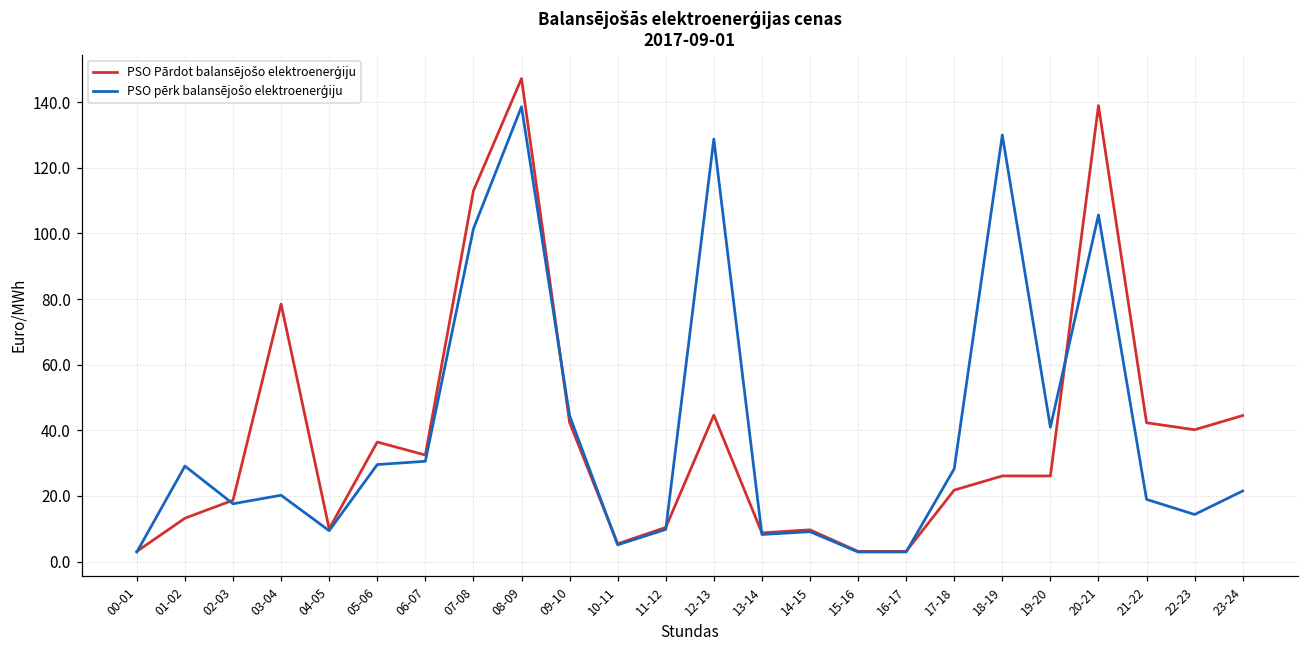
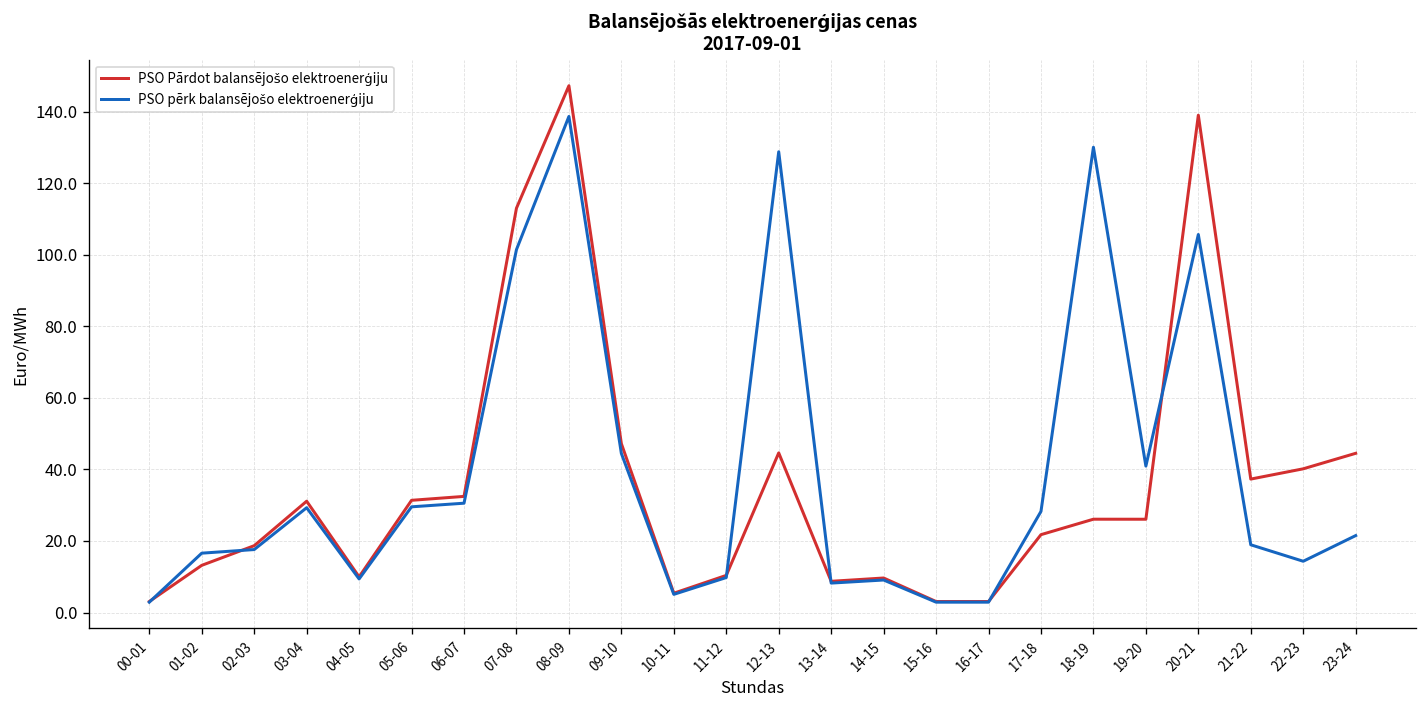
  {
    "PSO Pārdot balansējošo elektroenerģiju": {
      "01-02": 13,
      "02-03": 19,
-     "03-04": 78,
-     "05-06": 36,
+     "03-04": 31,
+     "05-06": 31,
      "06-07": 32,
      "07-08": 113,
      "08-09": 147,
-     "09-10": 42,
+     "09-10": 47,
      "12-13": 45,
      "17-18": 22,
      "18-19": 26,
      "19-20": 26,
      "20-21": 139,
-     "21-22": 42,
+     "21-22": 37,
      "22-23": 40,
      "23-24": 45
    },
    "PSO pērk balansējošo elektroenerģiju": {
-     "01-02": 29,
+     "01-02": 17,
      "02-03": 18,
-     "03-04": 20,
+     "03-04": 29,
      "05-06": 30,
      "06-07": 31,
      "07-08": 101,
      "08-09": 139,
      "09-10": 44,
      "12-13": 129,
      "17-18": 28,
      "18-19": 130,
      "19-20": 41,
      "20-21": 106,
      "21-22": 19,
      "22-23": 14,
      "23-24": 22
    }
  }
